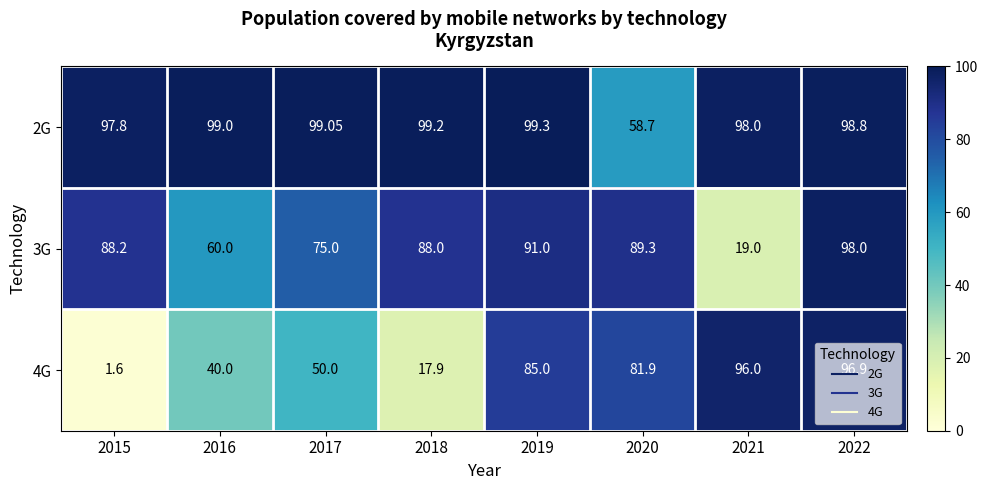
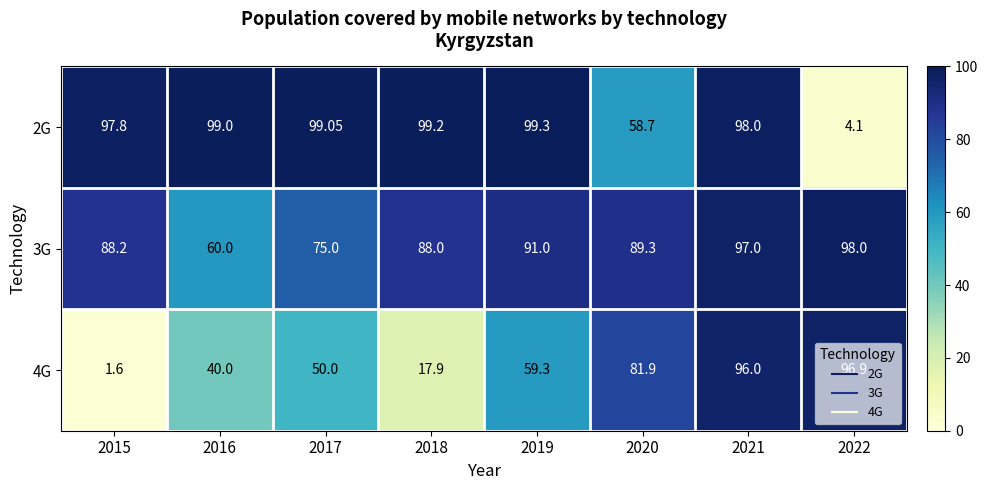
  {
    "2G": {
      "2015": 97.8,
      "2016": 99.0,
      "2017": 99.05,
      "2018": 99.2,
      "2019": 99.3,
      "2020": 58.7,
      "2021": 98.0,
-     "2022": 98.8
+     "2022": 4.1
    },
    "3G": {
      "2015": 88.2,
      "2016": 60.0,
      "2017": 75.0,
      "2018": 88.0,
      "2019": 91.0,
      "2020": 89.3,
-     "2021": 19.0,
+     "2021": 97.0,
      "2022": 98.0
    },
    "4G": {
      "2015": 1.6,
      "2016": 40.0,
      "2017": 50.0,
      "2018": 17.9,
-     "2019": 85.0,
+     "2019": 59.3,
      "2020": 81.9,
      "2021": 96.0
    }
  }
